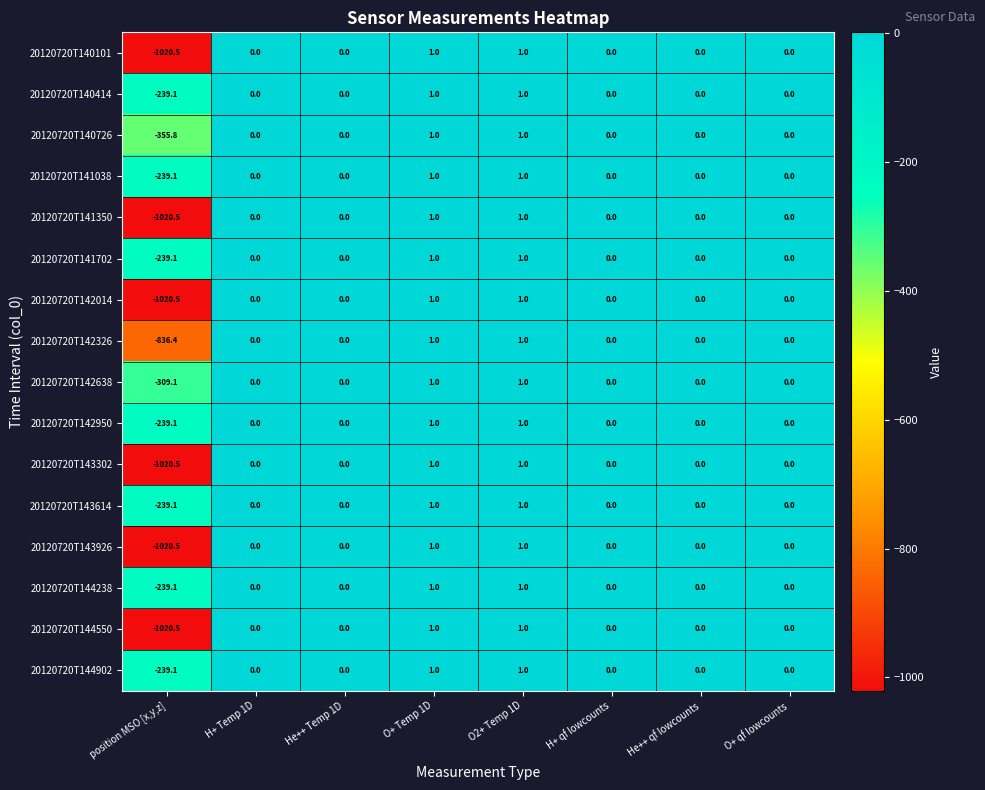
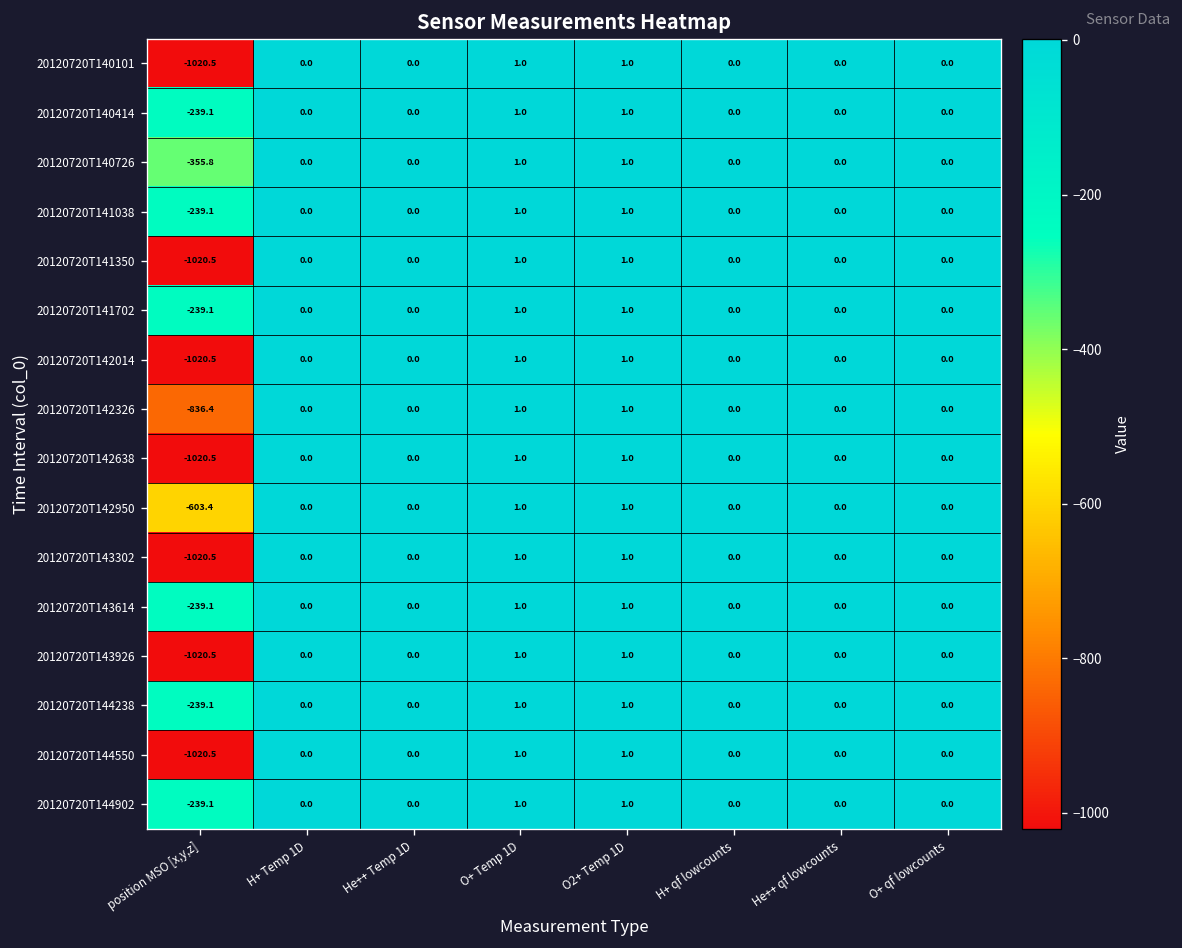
  {
    "20120720T140101": {
      "position MSO [x,y,z]": -1020.5,
      "H+ Temp 1D": 0.0,
      "He++ Temp 1D": 0.0,
      "O+ Temp 1D": 1.0,
      "O2+ Temp 1D": 1.0,
      "H+ qf lowcounts": 0.0,
      "He++ qf lowcounts": 0.0,
      "O+ qf lowcounts": 0.0
    },
    "20120720T140414": {
      "position MSO [x,y,z]": -239.1,
      "H+ Temp 1D": 0.0,
      "He++ Temp 1D": 0.0,
      "O+ Temp 1D": 1.0,
      "O2+ Temp 1D": 1.0,
      "H+ qf lowcounts": 0.0,
      "He++ qf lowcounts": 0.0,
      "O+ qf lowcounts": 0.0
    },
    "20120720T140726": {
      "position MSO [x,y,z]": -355.8,
      "H+ Temp 1D": 0.0,
      "He++ Temp 1D": 0.0,
      "O+ Temp 1D": 1.0,
      "O2+ Temp 1D": 1.0,
      "H+ qf lowcounts": 0.0,
      "He++ qf lowcounts": 0.0,
      "O+ qf lowcounts": 0.0
    },
    "20120720T141038": {
      "position MSO [x,y,z]": -239.1,
      "H+ Temp 1D": 0.0,
      "He++ Temp 1D": 0.0,
      "O+ Temp 1D": 1.0,
      "O2+ Temp 1D": 1.0,
      "H+ qf lowcounts": 0.0,
      "He++ qf lowcounts": 0.0,
      "O+ qf lowcounts": 0.0
    },
    "20120720T141350": {
      "position MSO [x,y,z]": -1020.5,
      "H+ Temp 1D": 0.0,
      "He++ Temp 1D": 0.0,
      "O+ Temp 1D": 1.0,
      "O2+ Temp 1D": 1.0,
      "H+ qf lowcounts": 0.0,
      "He++ qf lowcounts": 0.0,
      "O+ qf lowcounts": 0.0
    },
    "20120720T141702": {
      "position MSO [x,y,z]": -239.1,
      "H+ Temp 1D": 0.0,
      "He++ Temp 1D": 0.0,
      "O+ Temp 1D": 1.0,
      "O2+ Temp 1D": 1.0,
      "H+ qf lowcounts": 0.0,
      "He++ qf lowcounts": 0.0,
      "O+ qf lowcounts": 0.0
    },
    "20120720T142014": {
      "position MSO [x,y,z]": -1020.5,
      "H+ Temp 1D": 0.0,
      "He++ Temp 1D": 0.0,
      "O+ Temp 1D": 1.0,
      "O2+ Temp 1D": 1.0,
      "H+ qf lowcounts": 0.0,
      "He++ qf lowcounts": 0.0,
      "O+ qf lowcounts": 0.0
    },
    "20120720T142326": {
      "position MSO [x,y,z]": -836.4,
      "H+ Temp 1D": 0.0,
      "He++ Temp 1D": 0.0,
      "O+ Temp 1D": 1.0,
      "O2+ Temp 1D": 1.0,
      "H+ qf lowcounts": 0.0,
      "He++ qf lowcounts": 0.0,
      "O+ qf lowcounts": 0.0
    },
    "20120720T142638": {
-     "position MSO [x,y,z]": -309.1,
+     "position MSO [x,y,z]": -1020.5,
      "H+ Temp 1D": 0.0,
      "He++ Temp 1D": 0.0,
      "O+ Temp 1D": 1.0,
      "O2+ Temp 1D": 1.0,
      "H+ qf lowcounts": 0.0,
      "He++ qf lowcounts": 0.0,
      "O+ qf lowcounts": 0.0
    },
    "20120720T142950": {
-     "position MSO [x,y,z]": -239.1,
+     "position MSO [x,y,z]": -603.4,
      "H+ Temp 1D": 0.0,
      "He++ Temp 1D": 0.0,
      "O+ Temp 1D": 1.0,
      "O2+ Temp 1D": 1.0,
      "H+ qf lowcounts": 0.0,
      "He++ qf lowcounts": 0.0,
      "O+ qf lowcounts": 0.0
    },
    "20120720T143302": {
      "position MSO [x,y,z]": -1020.5,
      "H+ Temp 1D": 0.0,
      "He++ Temp 1D": 0.0,
      "O+ Temp 1D": 1.0,
      "O2+ Temp 1D": 1.0,
      "H+ qf lowcounts": 0.0,
      "He++ qf lowcounts": 0.0,
      "O+ qf lowcounts": 0.0
    },
    "20120720T143614": {
      "position MSO [x,y,z]": -239.1,
      "H+ Temp 1D": 0.0,
      "He++ Temp 1D": 0.0,
      "O+ Temp 1D": 1.0,
      "O2+ Temp 1D": 1.0,
      "H+ qf lowcounts": 0.0,
      "He++ qf lowcounts": 0.0,
      "O+ qf lowcounts": 0.0
    },
    "20120720T143926": {
      "position MSO [x,y,z]": -1020.5,
      "H+ Temp 1D": 0.0,
      "He++ Temp 1D": 0.0,
      "O+ Temp 1D": 1.0,
      "O2+ Temp 1D": 1.0,
      "H+ qf lowcounts": 0.0,
      "He++ qf lowcounts": 0.0,
      "O+ qf lowcounts": 0.0
    },
    "20120720T144238": {
      "position MSO [x,y,z]": -239.1,
      "H+ Temp 1D": 0.0,
      "He++ Temp 1D": 0.0,
      "O+ Temp 1D": 1.0,
      "O2+ Temp 1D": 1.0,
      "H+ qf lowcounts": 0.0,
      "He++ qf lowcounts": 0.0,
      "O+ qf lowcounts": 0.0
    },
    "20120720T144550": {
      "position MSO [x,y,z]": -1020.5,
      "H+ Temp 1D": 0.0,
      "He++ Temp 1D": 0.0,
      "O+ Temp 1D": 1.0,
      "O2+ Temp 1D": 1.0,
      "H+ qf lowcounts": 0.0,
      "He++ qf lowcounts": 0.0,
      "O+ qf lowcounts": 0.0
    },
    "20120720T144902": {
      "position MSO [x,y,z]": -239.1,
      "H+ Temp 1D": 0.0,
      "He++ Temp 1D": 0.0,
      "O+ Temp 1D": 1.0,
      "O2+ Temp 1D": 1.0,
      "H+ qf lowcounts": 0.0,
      "He++ qf lowcounts": 0.0,
      "O+ qf lowcounts": 0.0
    }
  }
